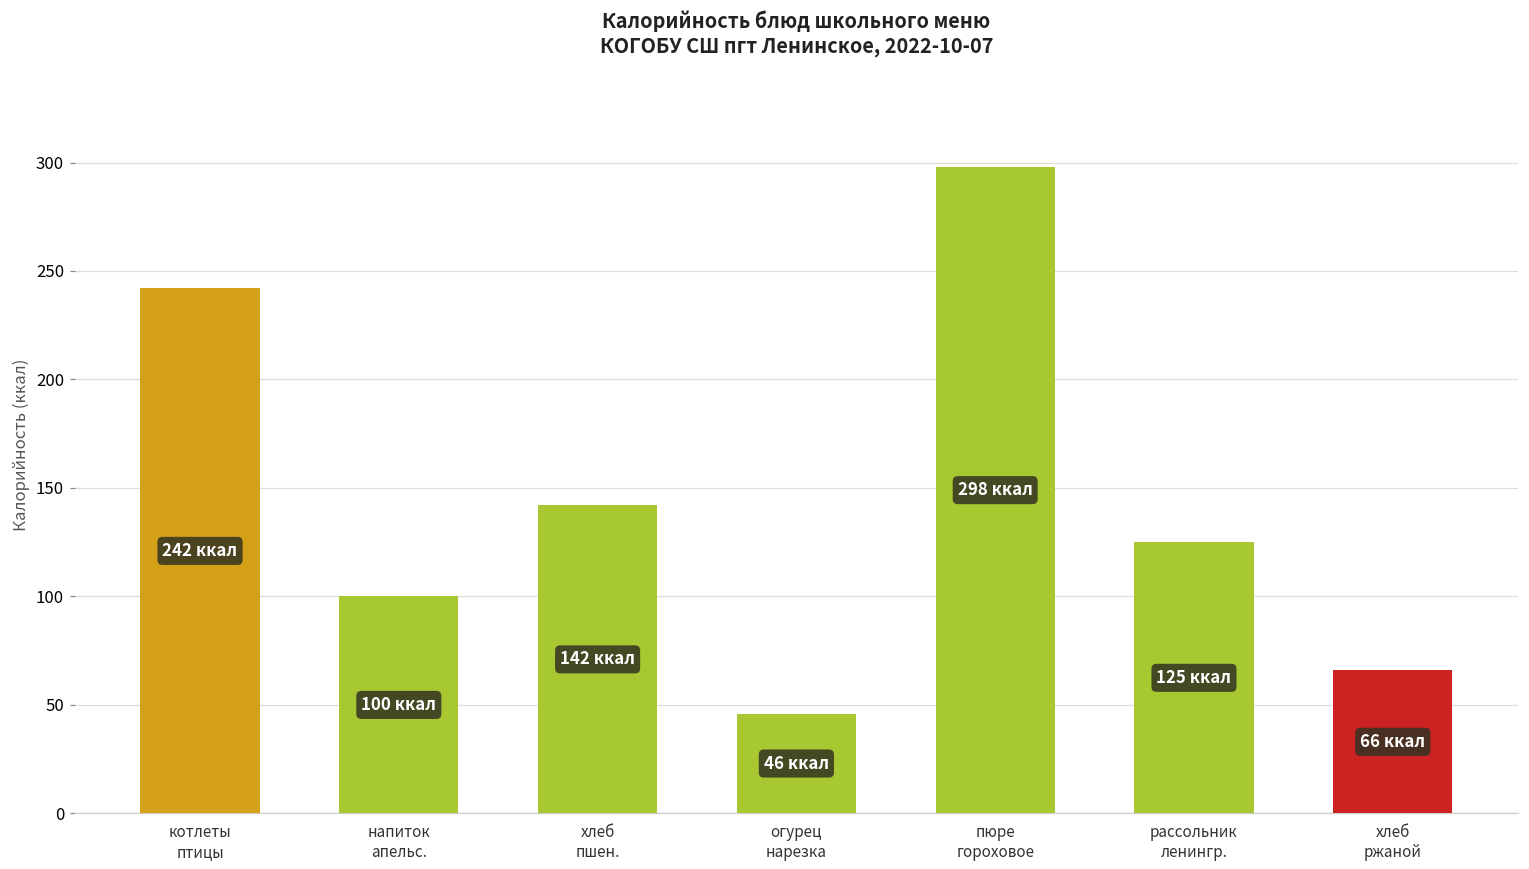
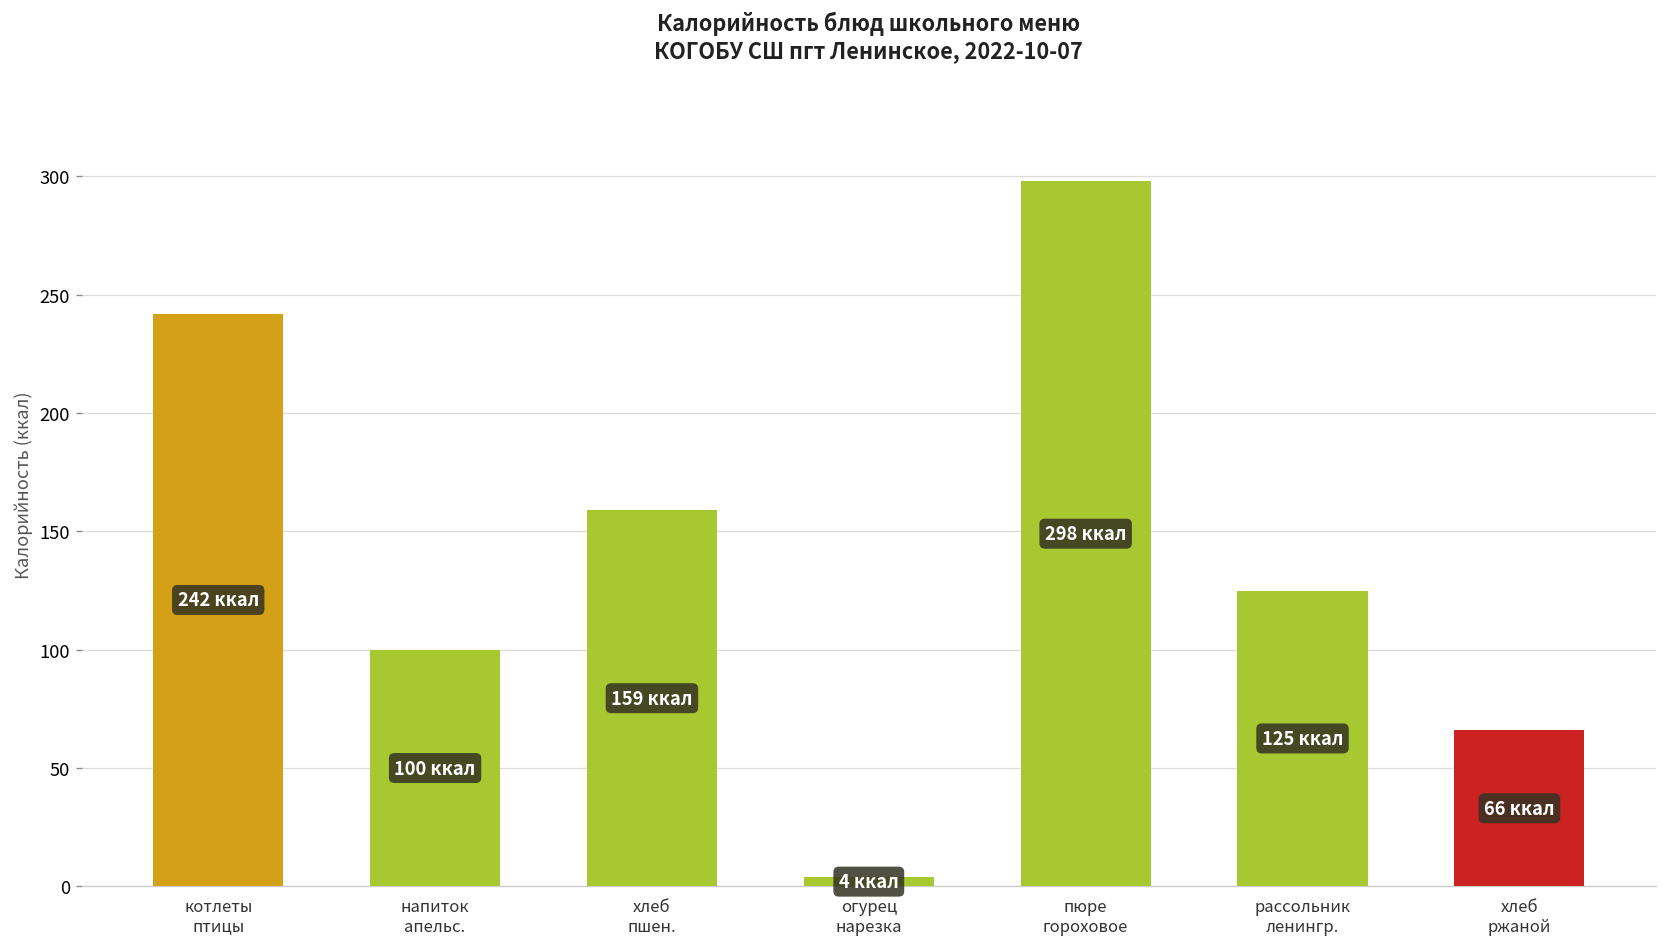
  {
-   "хлеб пшен.": 142,
-   "огурец нарезка": 46
+   "хлеб пшен.": 159,
+   "огурец нарезка": 4
  }
